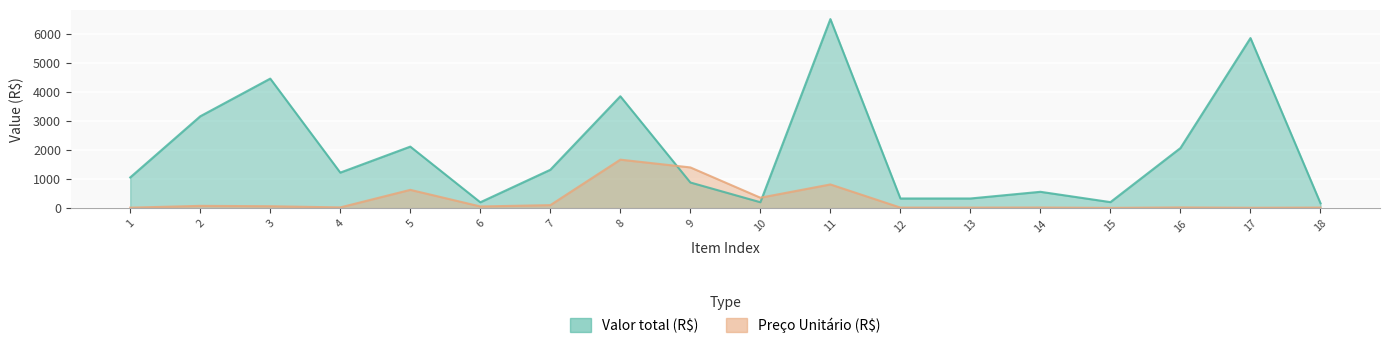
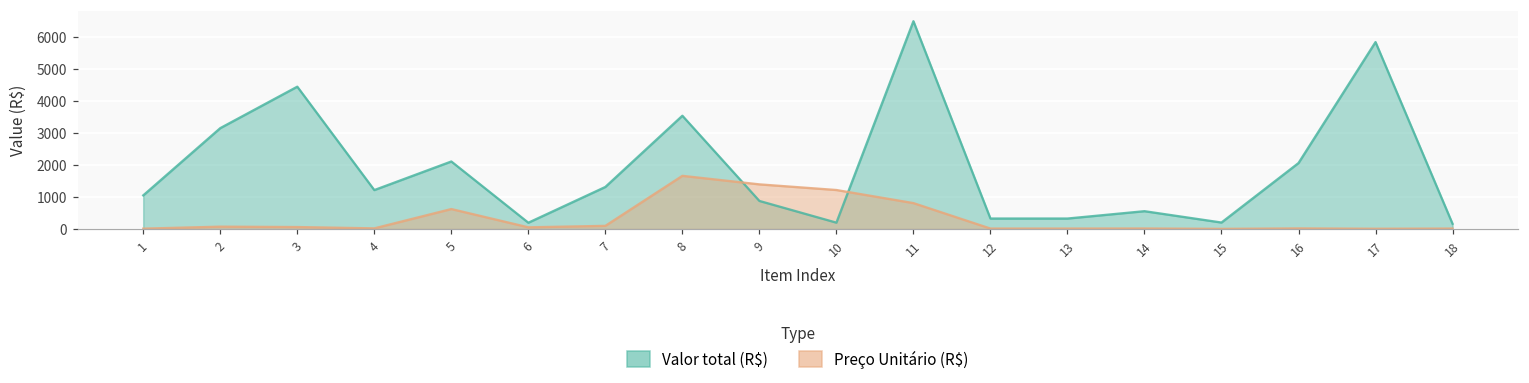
  {
    "Valor total (R$)": {
      "1": 1100,
      "2": 3200,
      "3": 4500,
      "4": 1200,
      "5": 2100,
      "6": 200,
      "7": 1300,
-     "8": 3900,
+     "8": 3500,
      "9": 900,
      "10": 200,
      "11": 6500,
      "12": 300,
      "13": 300,
      "14": 600,
      "15": 200,
      "16": 2100,
      "17": 5900,
      "18": 200
    },
    "Preço Unitário (R$)": {
      "1": 0,
      "2": 100,
      "3": 100,
      "4": 0,
      "5": 600,
      "6": 100,
      "7": 100,
      "8": 1700,
      "9": 1400,
-     "10": 400,
+     "10": 1200,
      "11": 800,
      "12": 0,
      "13": 0,
      "14": 0,
      "15": 0,
      "16": 0,
      "17": 0,
      "18": 0
    }
  }
